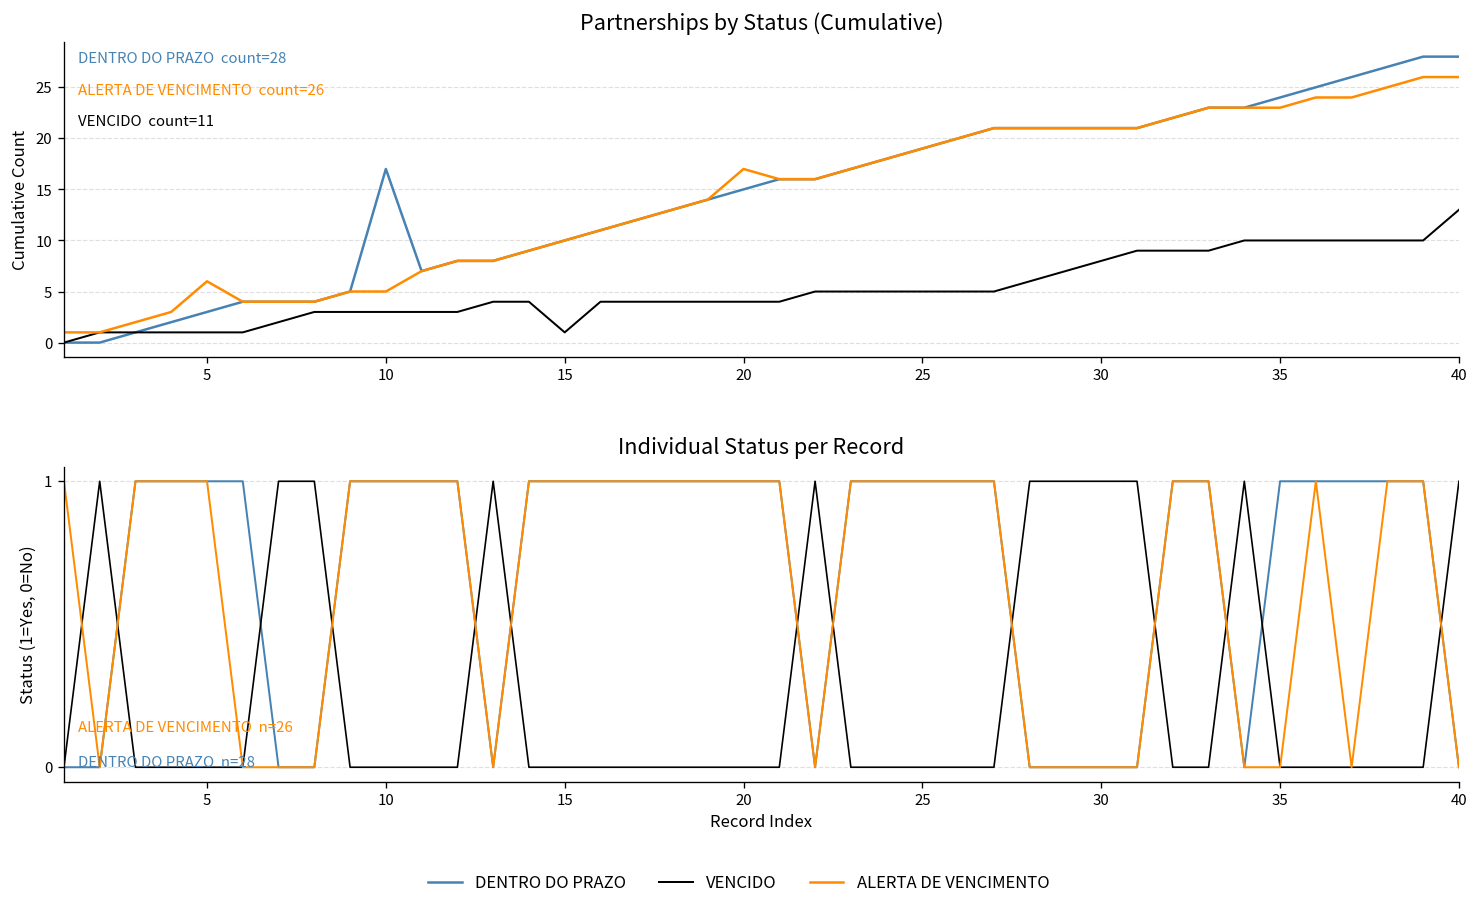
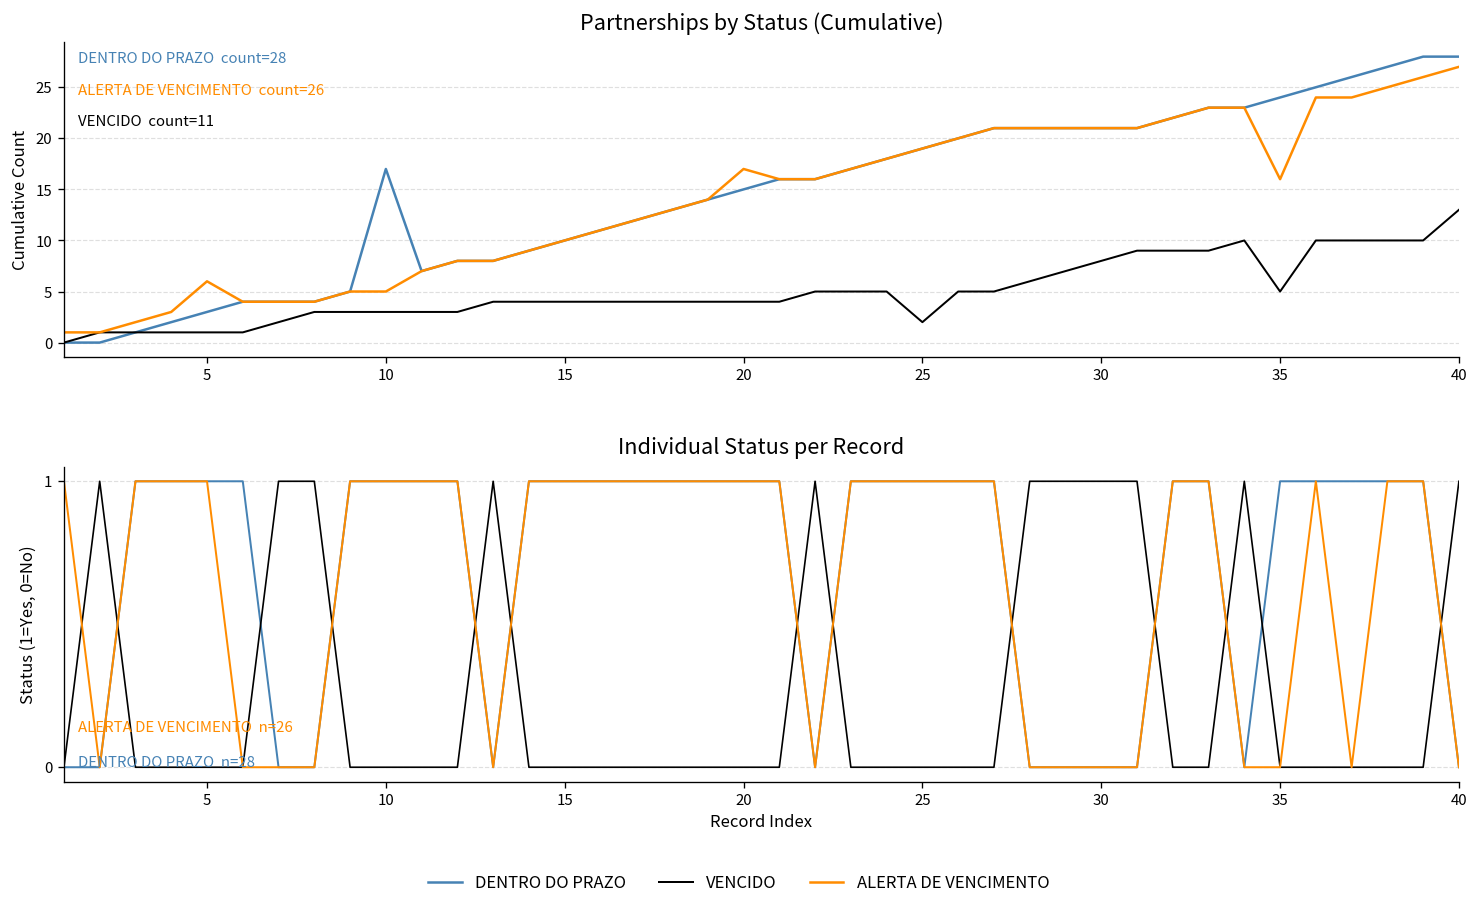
  {
    "Partnerships by Status (Cumulative)": {
      "DENTRO DO PRAZO": {
        "5": 3,
        "10": 17,
        "20": 15,
        "35": 24,
        "40": 28
      },
      "VENCIDO": {
        "5": 1,
        "10": 3,
-       "15": 1,
+       "15": 4,
        "20": 4,
-       "25": 5,
+       "25": 2,
        "30": 8,
-       "35": 10,
+       "35": 5,
        "40": 13
      },
      "ALERTA DE VENCIMENTO": {
        "5": 6,
        "10": 5,
        "20": 17,
-       "35": 23,
-       "40": 26
+       "35": 16,
+       "40": 27
      }
    },
    "Individual Status per Record": {
      "DENTRO DO PRAZO": {
        "35": 1.00
      },
      "VENCIDO": {
        "10": 0.00,
        "15": 0.00,
        "20": 0.00,
        "25": 0.00,
        "30": 1.00,
        "40": 1.00
      }
    }
  }
